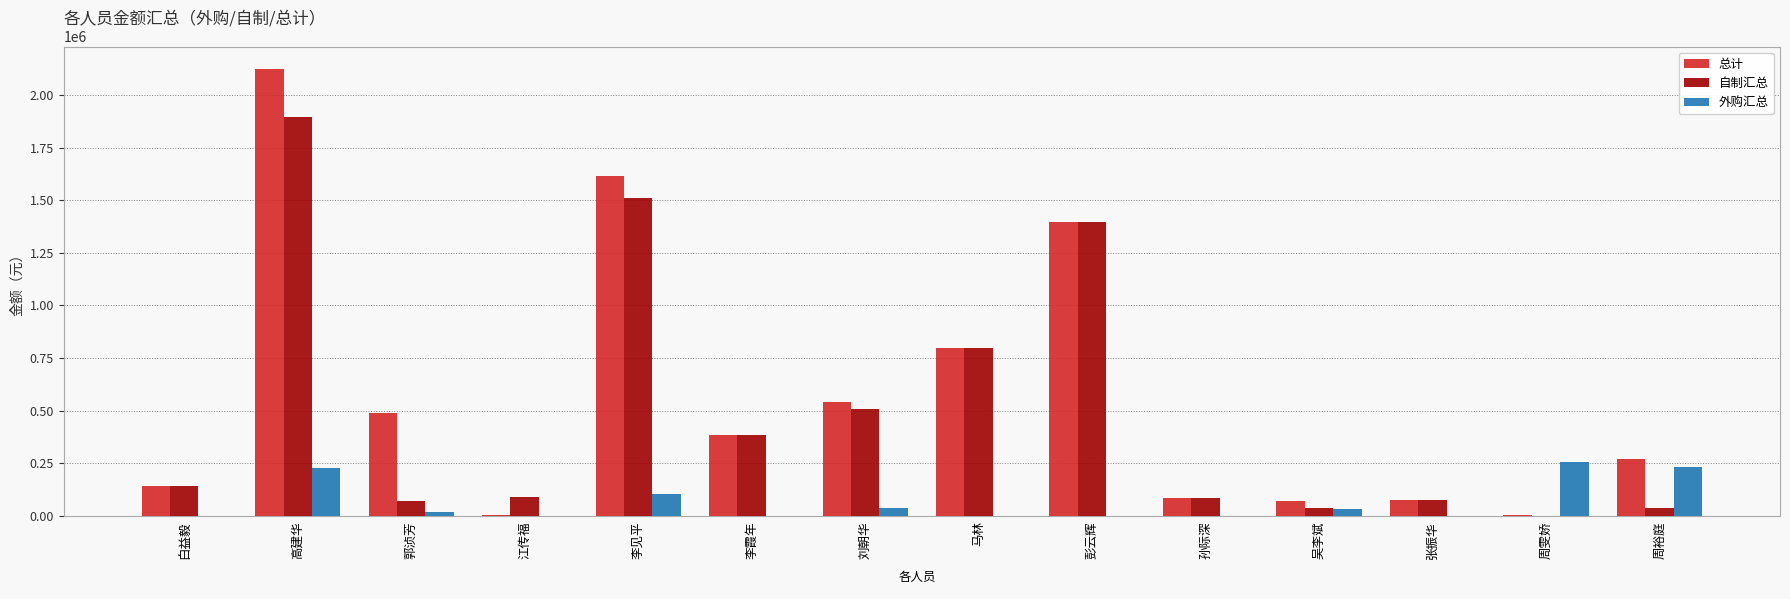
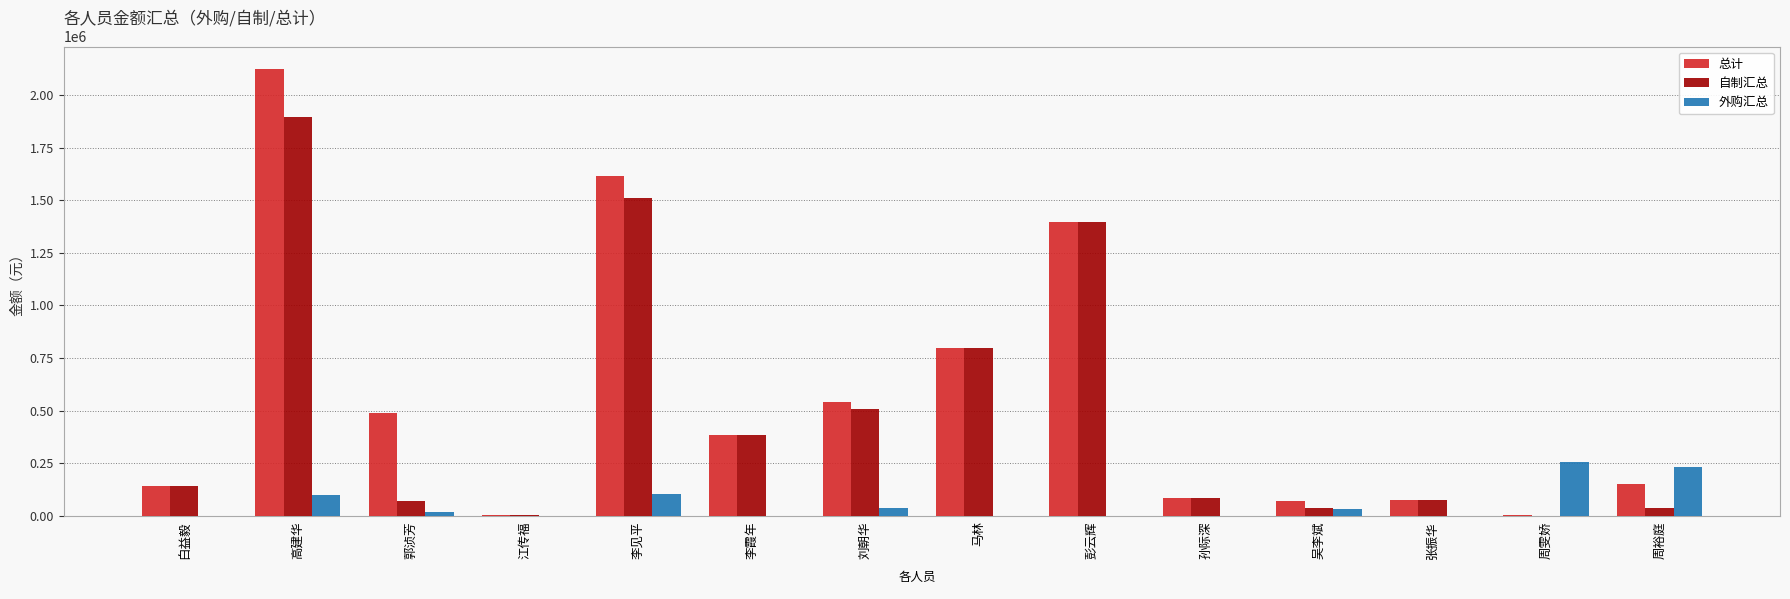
  {
    "总计": {
      "白益毅": 140000,
      "高建华": 2120000,
      "郭浈芳": 490000,
      "李见平": 1620000,
      "李霞年": 380000,
      "刘朝华": 540000,
      "马林": 800000,
      "彭云辉": 1400000,
      "孙际深": 90000,
      "吴李斌": 70000,
      "张振华": 70000,
-     "周裕庭": 270000
+     "周裕庭": 150000
    },
    "自制汇总": {
      "白益毅": 140000,
      "高建华": 1890000,
      "郭浈芳": 70000,
-     "江传福": 90000,
+     "江传福": 10000,
      "李见平": 1510000,
      "李霞年": 380000,
      "刘朝华": 510000,
      "马林": 800000,
      "彭云辉": 1400000,
      "孙际深": 90000,
      "吴李斌": 40000,
      "张振华": 70000,
      "周雯娇": 0,
      "周裕庭": 40000
    },
    "外购汇总": {
      "白益毅": 0,
-     "高建华": 230000,
+     "高建华": 100000,
      "郭浈芳": 20000,
      "江传福": 0,
      "李见平": 110000,
      "李霞年": 0,
      "刘朝华": 40000,
      "马林": 0,
      "彭云辉": 0,
      "孙际深": 0,
      "吴李斌": 30000,
      "张振华": 0,
      "周雯娇": 260000,
      "周裕庭": 230000
    }
  }
